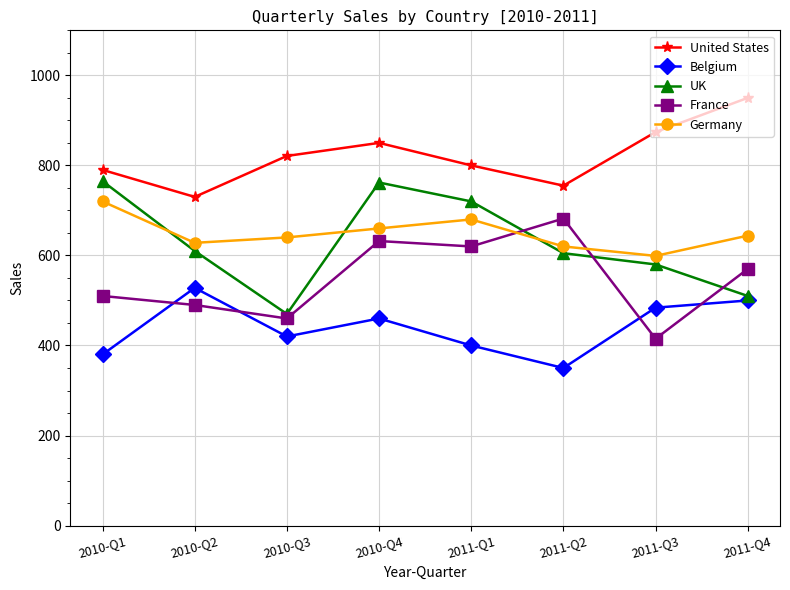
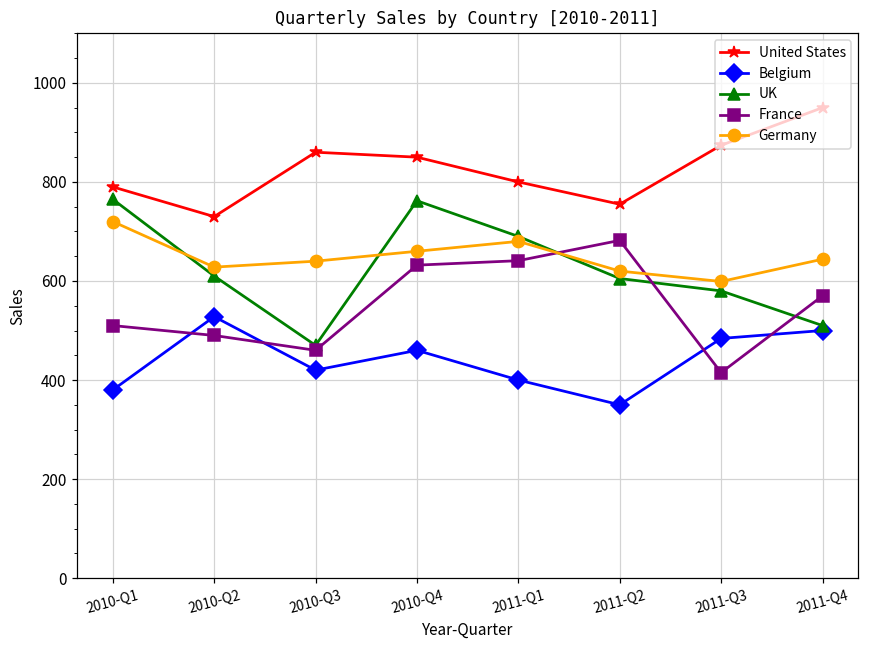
  {
    "United States": {
      "2010-Q1": 790,
      "2010-Q2": 730,
-     "2010-Q3": 820,
+     "2010-Q3": 860,
      "2010-Q4": 850,
      "2011-Q1": 800,
      "2011-Q2": 760
    },
    "Belgium": {
      "2010-Q1": 380,
      "2010-Q2": 530,
      "2010-Q3": 420,
      "2010-Q4": 460,
      "2011-Q1": 400,
      "2011-Q2": 350,
      "2011-Q3": 480,
      "2011-Q4": 500
    },
    "UK": {
      "2010-Q1": 770,
      "2010-Q2": 610,
      "2010-Q3": 470,
      "2010-Q4": 760,
-     "2011-Q1": 720,
+     "2011-Q1": 690,
      "2011-Q2": 610,
      "2011-Q3": 580,
      "2011-Q4": 510
    },
    "France": {
      "2010-Q1": 510,
      "2010-Q2": 490,
      "2010-Q3": 460,
      "2010-Q4": 630,
-     "2011-Q1": 620,
+     "2011-Q1": 640,
      "2011-Q2": 680,
      "2011-Q3": 420,
      "2011-Q4": 570
    },
    "Germany": {
      "2010-Q1": 720,
      "2010-Q2": 630,
      "2010-Q3": 640,
      "2010-Q4": 660,
      "2011-Q1": 680,
      "2011-Q2": 620,
      "2011-Q3": 600,
      "2011-Q4": 640
    }
  }
